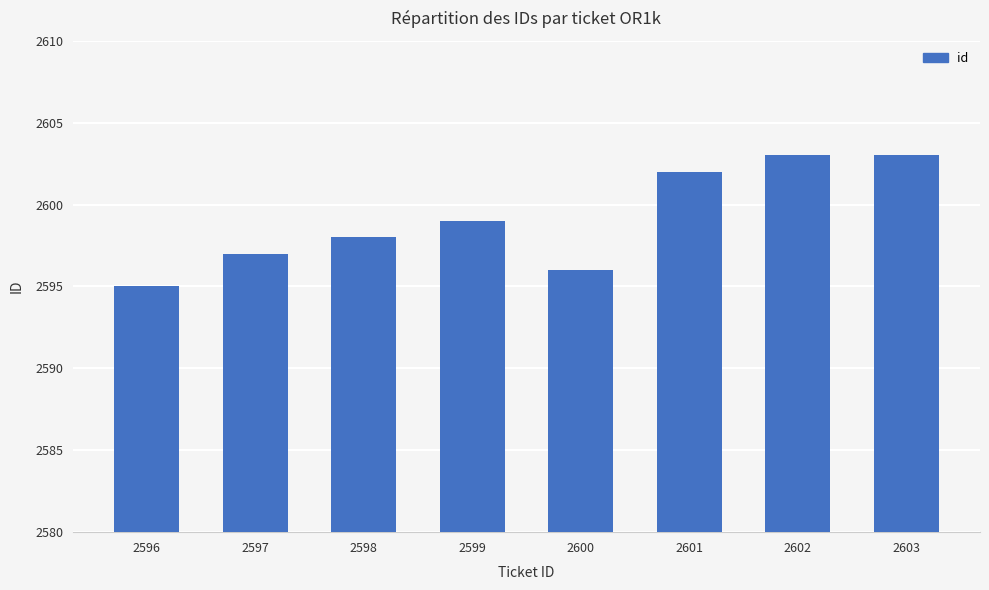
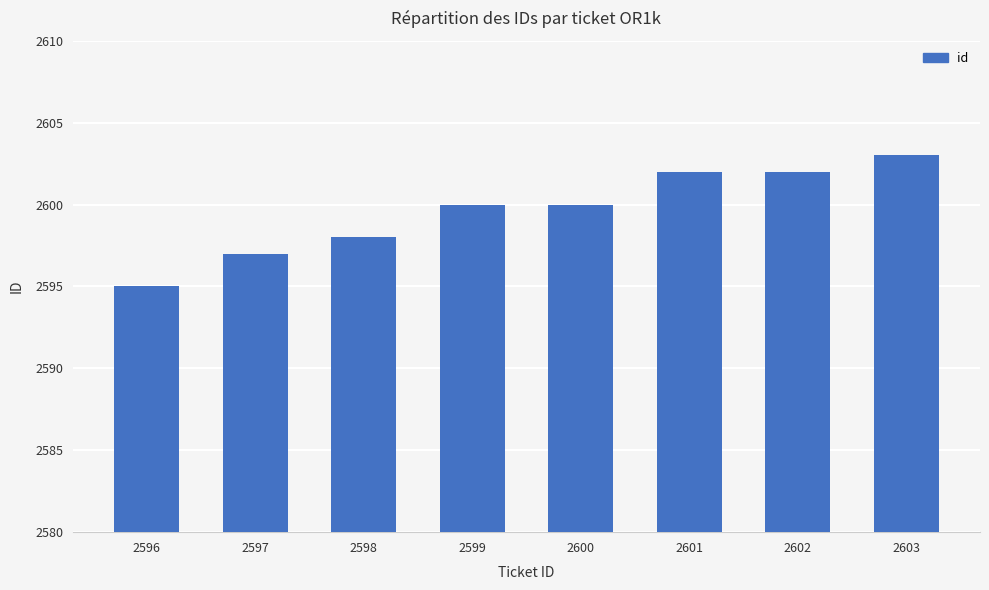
  {
    "2596": 2595,
    "2597": 2597,
    "2598": 2598,
-   "2599": 2599,
-   "2600": 2596,
+   "2599": 2600,
+   "2600": 2600,
    "2601": 2602,
-   "2602": 2603,
+   "2602": 2602,
    "2603": 2603
  }
